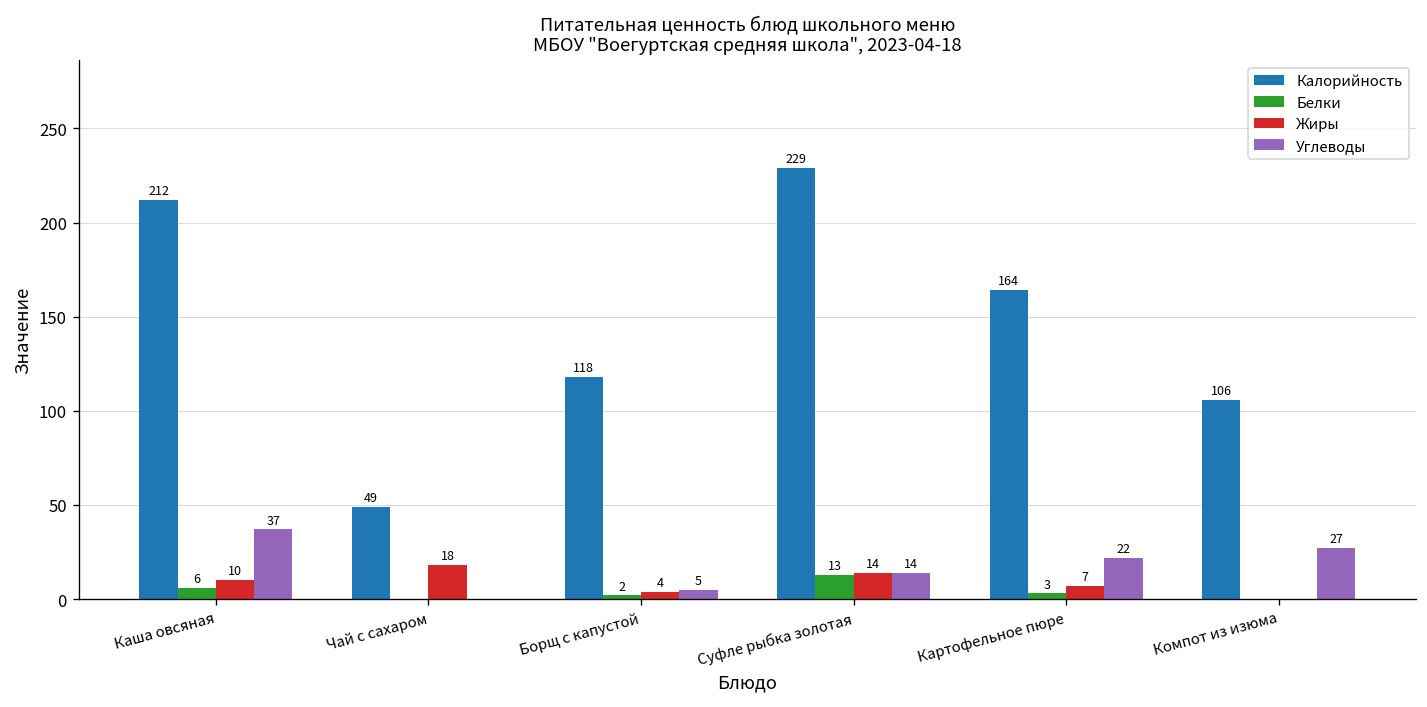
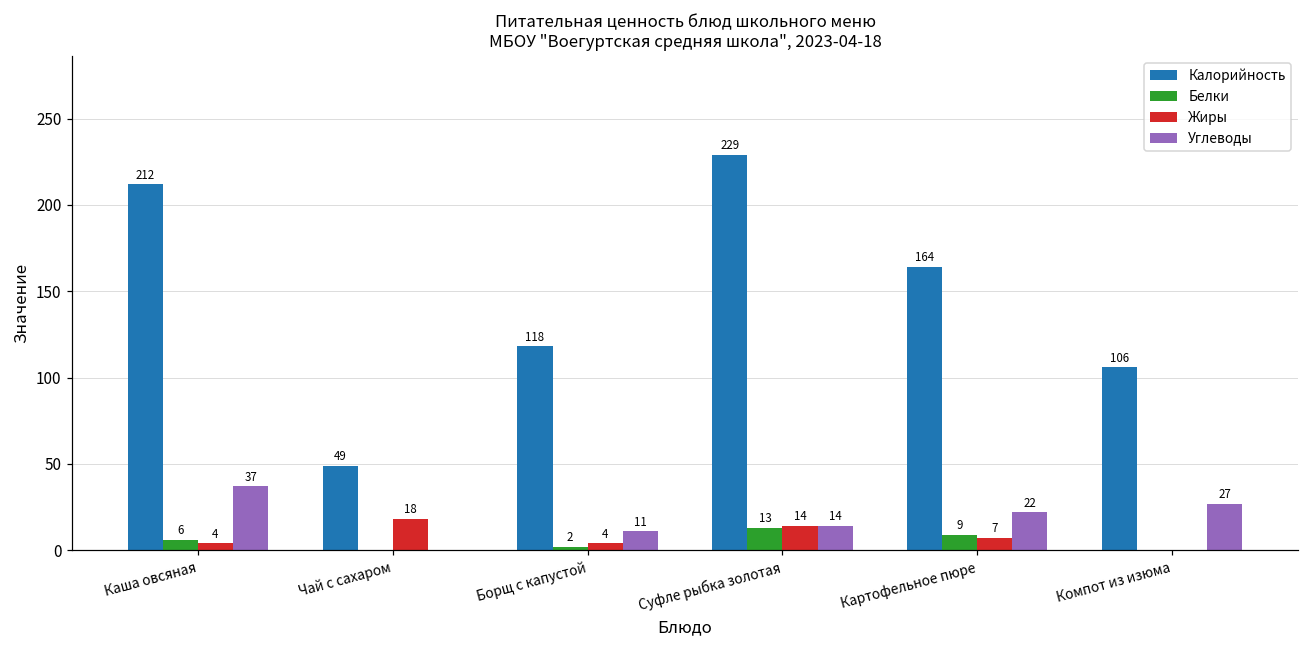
  {
    "Калорийность": {
      "Каша овсяная": 212,
      "Чай с сахаром": 49,
      "Борщ с капустой": 118,
      "Суфле рыбка золотая": 229,
      "Картофельное пюре": 164,
      "Компот из изюма": 106
    },
    "Белки": {
      "Каша овсяная": 6,
      "Борщ с капустой": 2,
      "Суфле рыбка золотая": 13,
-     "Картофельное пюре": 3
+     "Картофельное пюре": 9
    },
    "Жиры": {
-     "Каша овсяная": 10,
+     "Каша овсяная": 4,
      "Чай с сахаром": 18,
      "Борщ с капустой": 4,
      "Суфле рыбка золотая": 14,
      "Картофельное пюре": 7
    },
    "Углеводы": {
      "Каша овсяная": 37,
-     "Борщ с капустой": 5,
+     "Борщ с капустой": 11,
      "Суфле рыбка золотая": 14,
      "Картофельное пюре": 22,
      "Компот из изюма": 27
    }
  }
